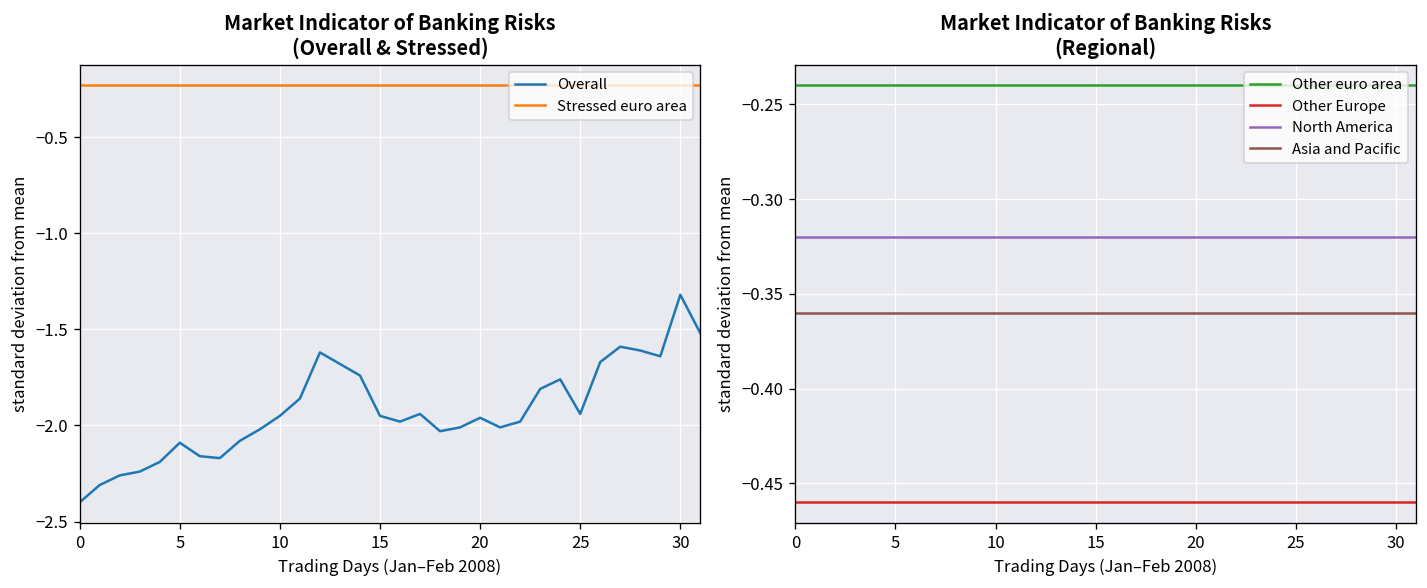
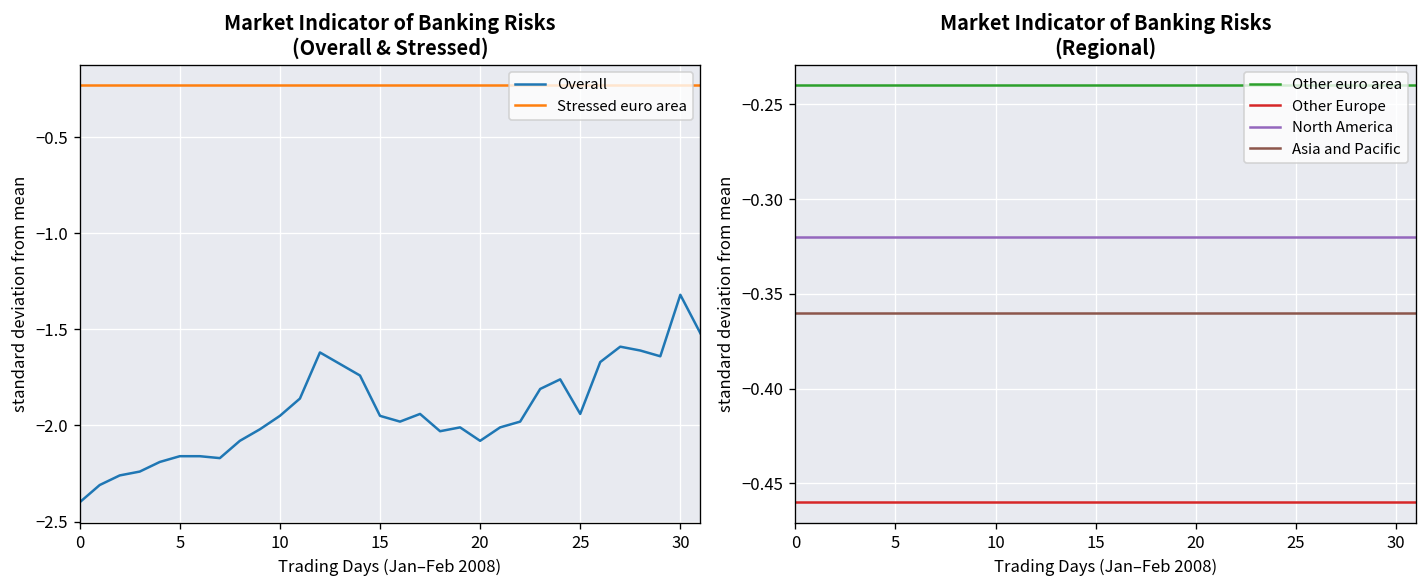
  {
    "Market Indicator of Banking Risks (Overall & Stressed)": {
      "Overall": {
        "0": -2.40,
-       "5": -2.09,
+       "5": -2.16,
        "10": -1.95,
        "15": -1.95,
-       "20": -1.96,
+       "20": -2.08,
        "25": -1.94,
        "30": -1.32
      },
      "Stressed euro area": {
        "0": -0.23,
        "5": -0.23,
        "10": -0.23,
        "15": -0.23,
        "20": -0.23
      }
    },
    "Market Indicator of Banking Risks (Regional)": {
      "Other euro area": {
        "0": -0.240,
        "5": -0.240,
        "10": -0.240,
        "15": -0.240,
        "20": -0.240
      },
      "Other Europe": {
        "0": -0.460,
        "5": -0.460,
        "10": -0.460,
        "15": -0.460,
        "20": -0.460,
        "25": -0.460,
        "30": -0.460
      },
      "North America": {
        "0": -0.320,
        "5": -0.320,
        "10": -0.320,
        "15": -0.320,
        "20": -0.320,
        "25": -0.320,
        "30": -0.320
      },
      "Asia and Pacific": {
        "0": -0.360,
        "5": -0.360,
        "10": -0.360,
        "15": -0.360,
        "20": -0.360,
        "25": -0.360,
        "30": -0.360
      }
    }
  }
